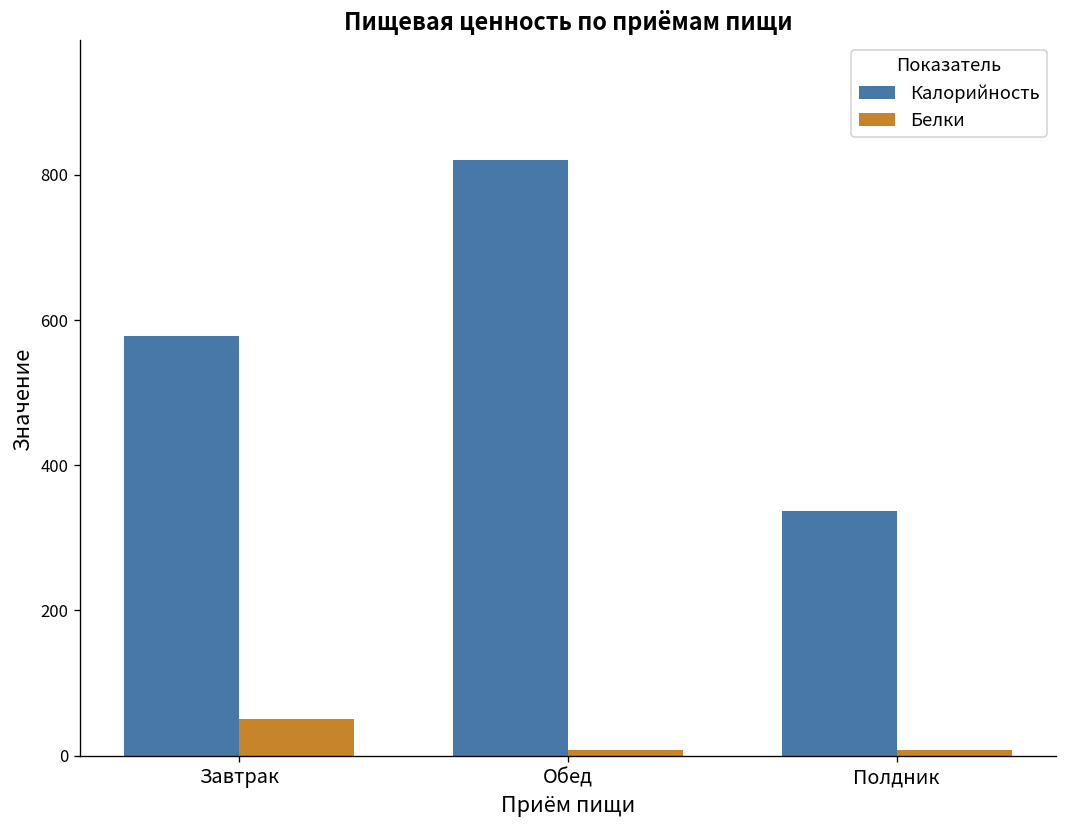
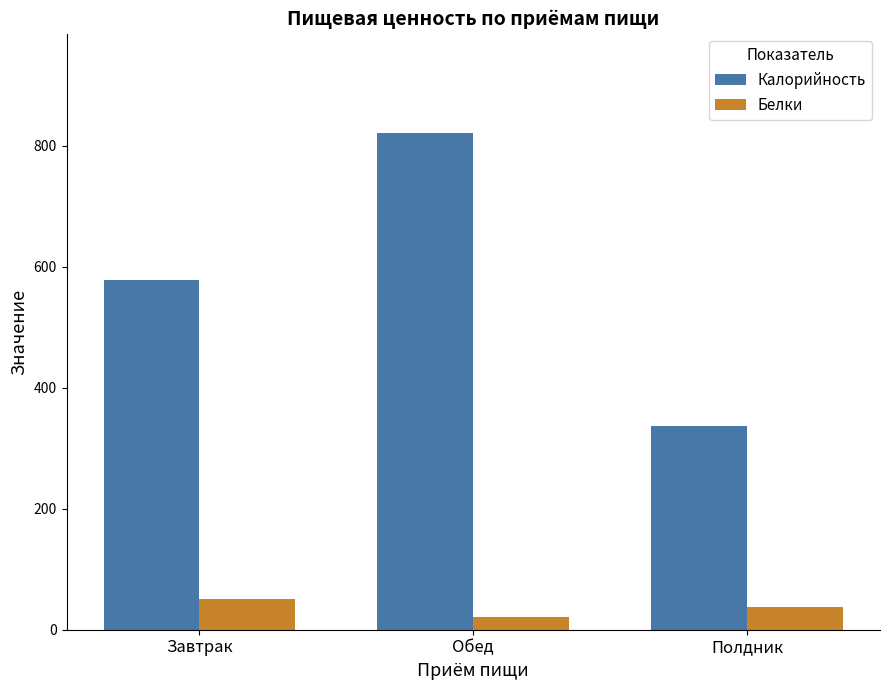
  {
    "Калорийность": {
      "Завтрак": 580,
      "Обед": 820,
      "Полдник": 340
    },
    "Белки": {
      "Завтрак": 50,
-     "Обед": 10,
-     "Полдник": 10
+     "Обед": 20,
+     "Полдник": 40
    }
  }
